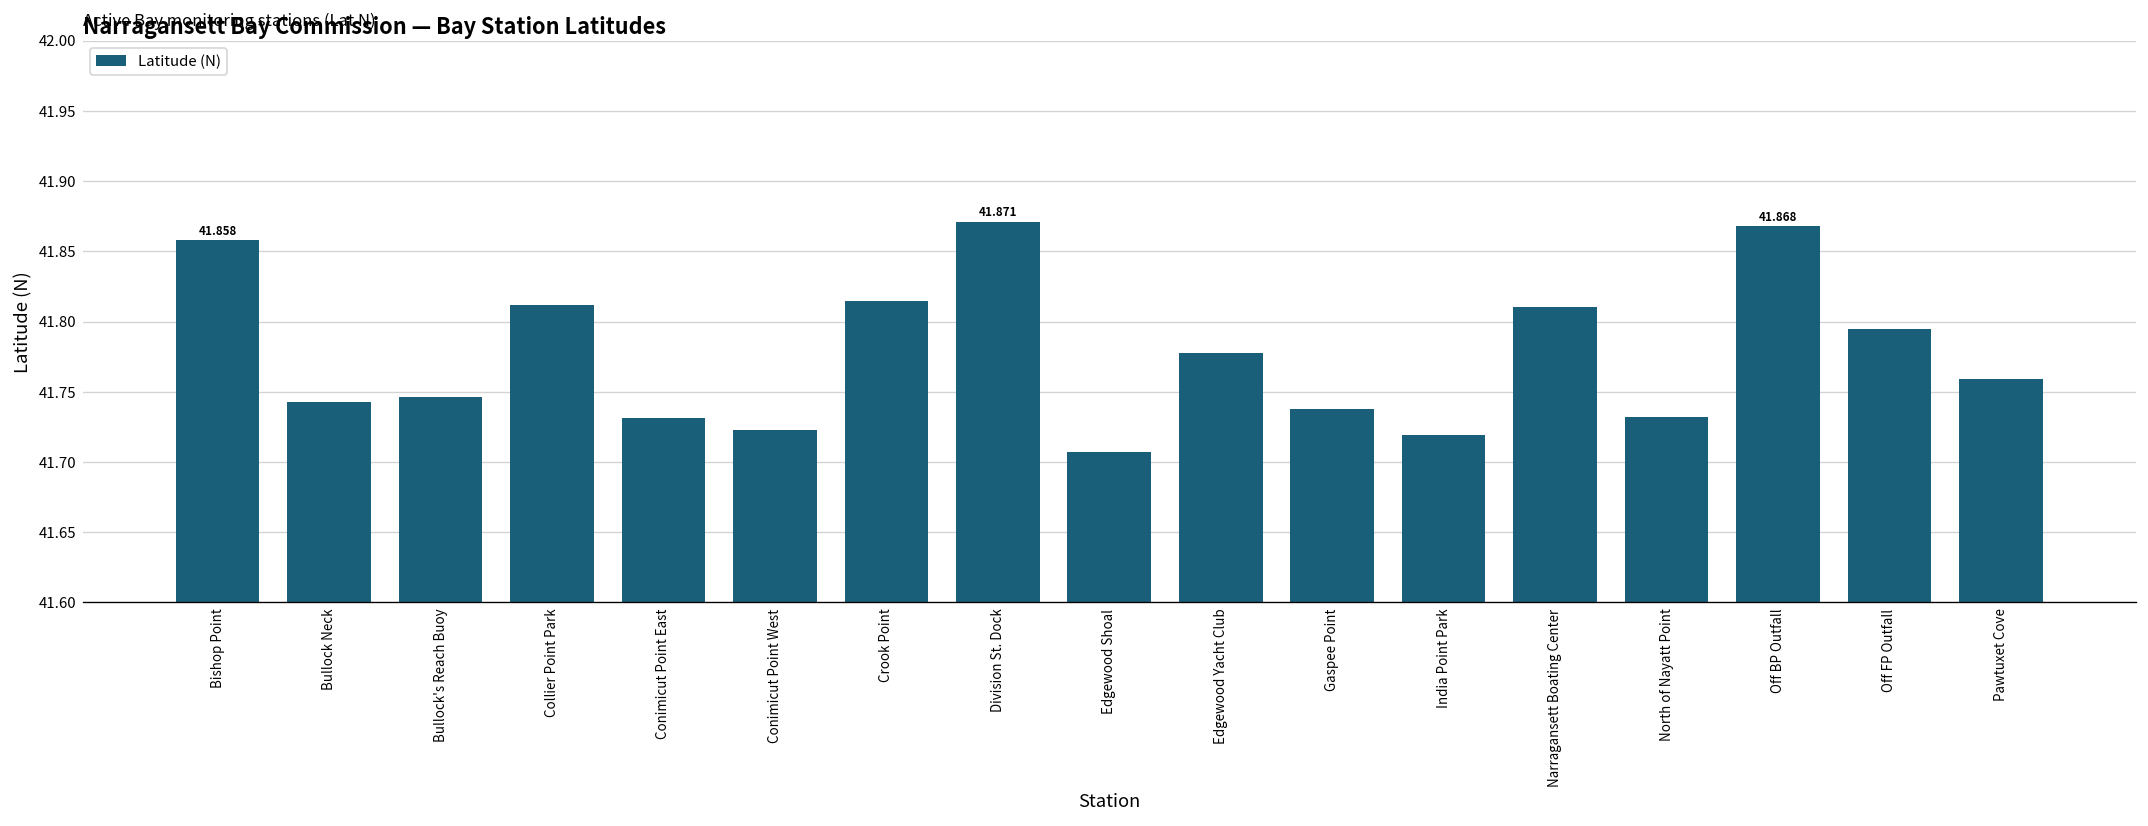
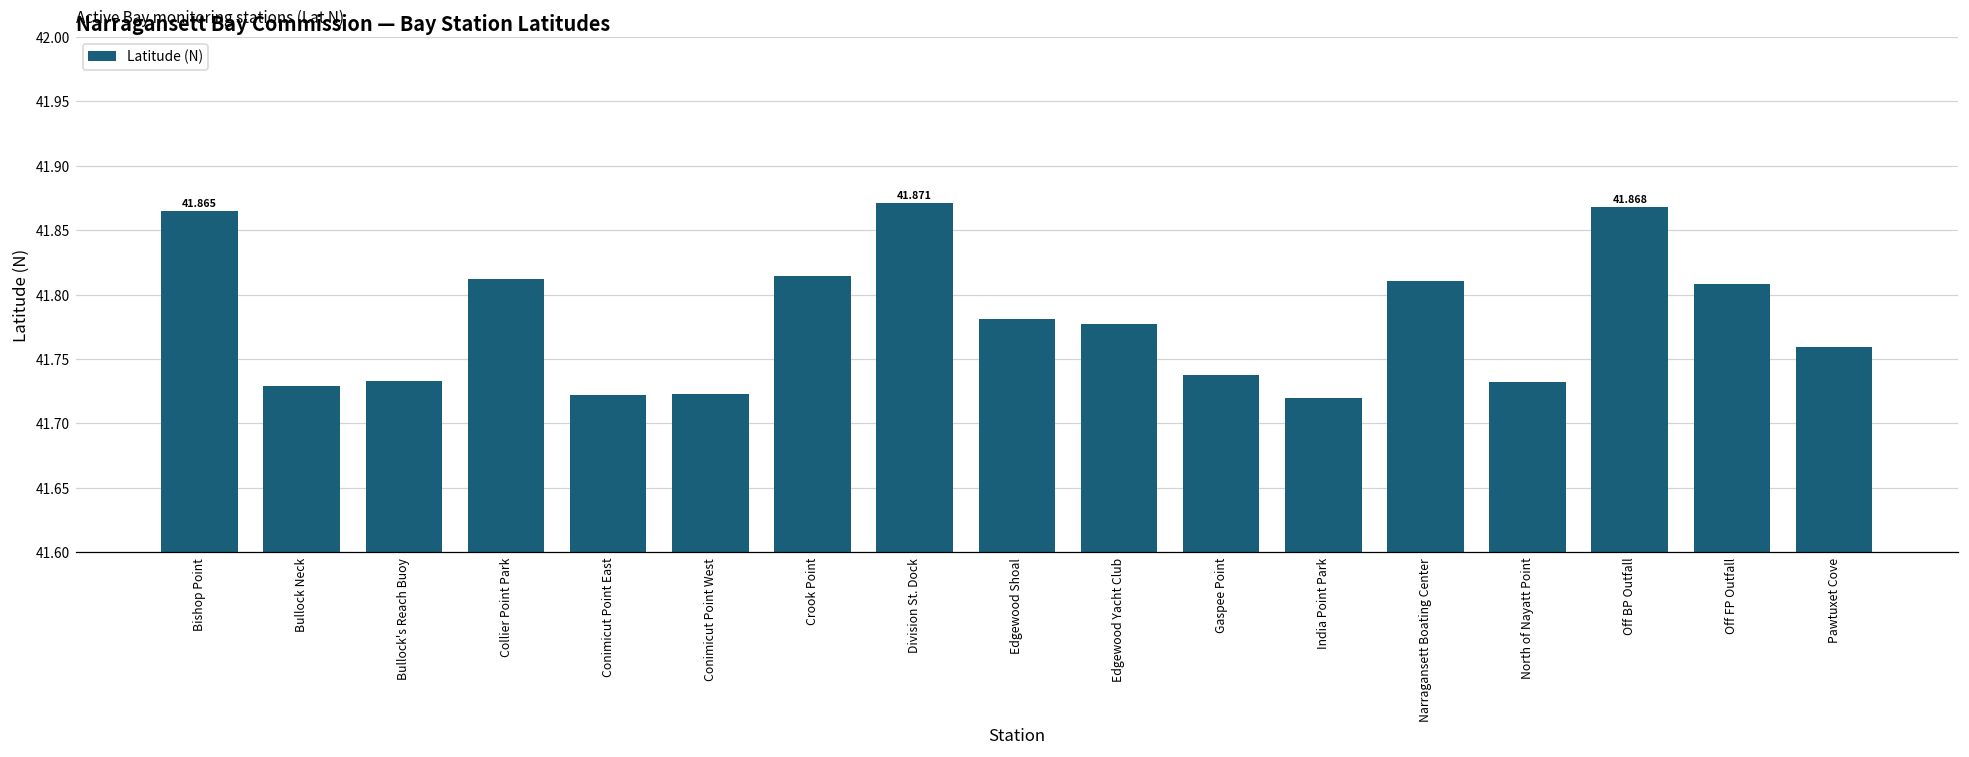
  {
-   "Bishop Point": 41.858,
-   "Bullock Neck": 41.743,
-   "Bullock's Reach Buoy": 41.746,
-   "Conimicut Point East": 41.731,
+   "Bishop Point": 41.865,
+   "Bullock Neck": 41.729,
+   "Bullock's Reach Buoy": 41.733,
+   "Conimicut Point East": 41.722,
    "Division St. Dock": 41.871,
-   "Edgewood Shoal": 41.707,
+   "Edgewood Shoal": 41.781,
    "Off BP Outfall": 41.868,
-   "Off FP Outfall": 41.795
+   "Off FP Outfall": 41.808
  }
